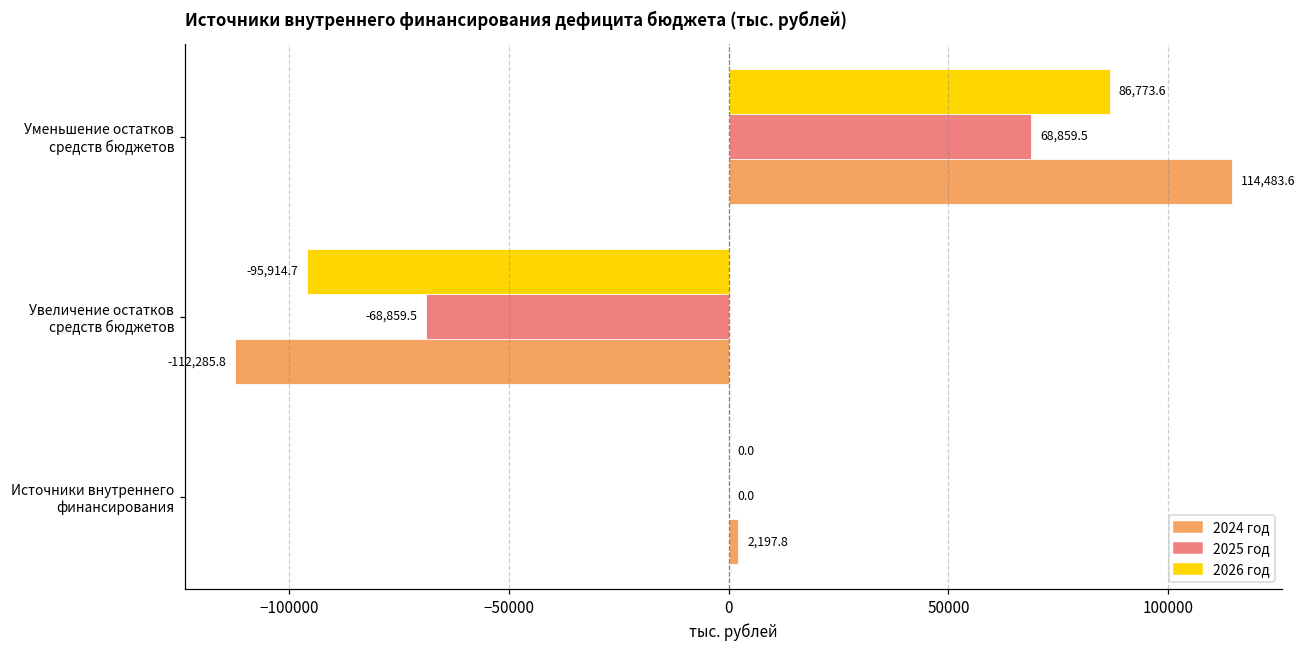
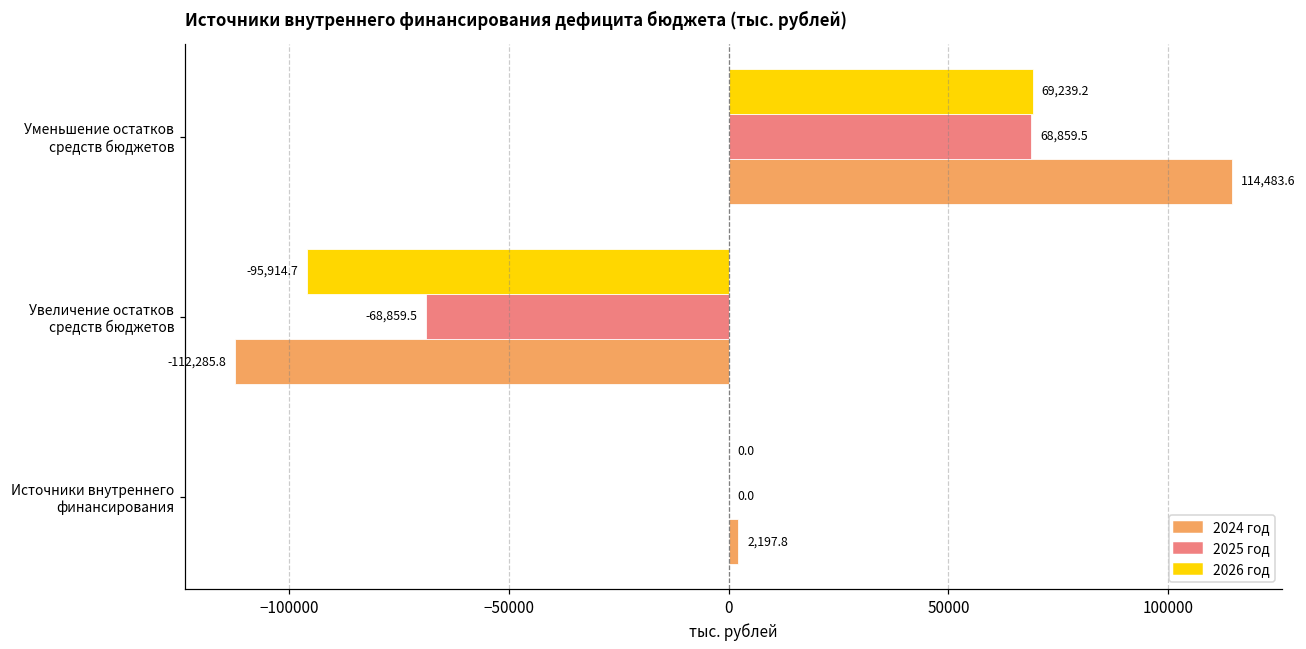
  {
    "2026 год": {
-     "Уменьшение остатков средств бюджетов": "86,773.6",
+     "Уменьшение остатков средств бюджетов": "69,239.2",
      "Увеличение остатков средств бюджетов": "-95,914.7",
      "Источники внутреннего финансирования": "0.0"
    }
  }
